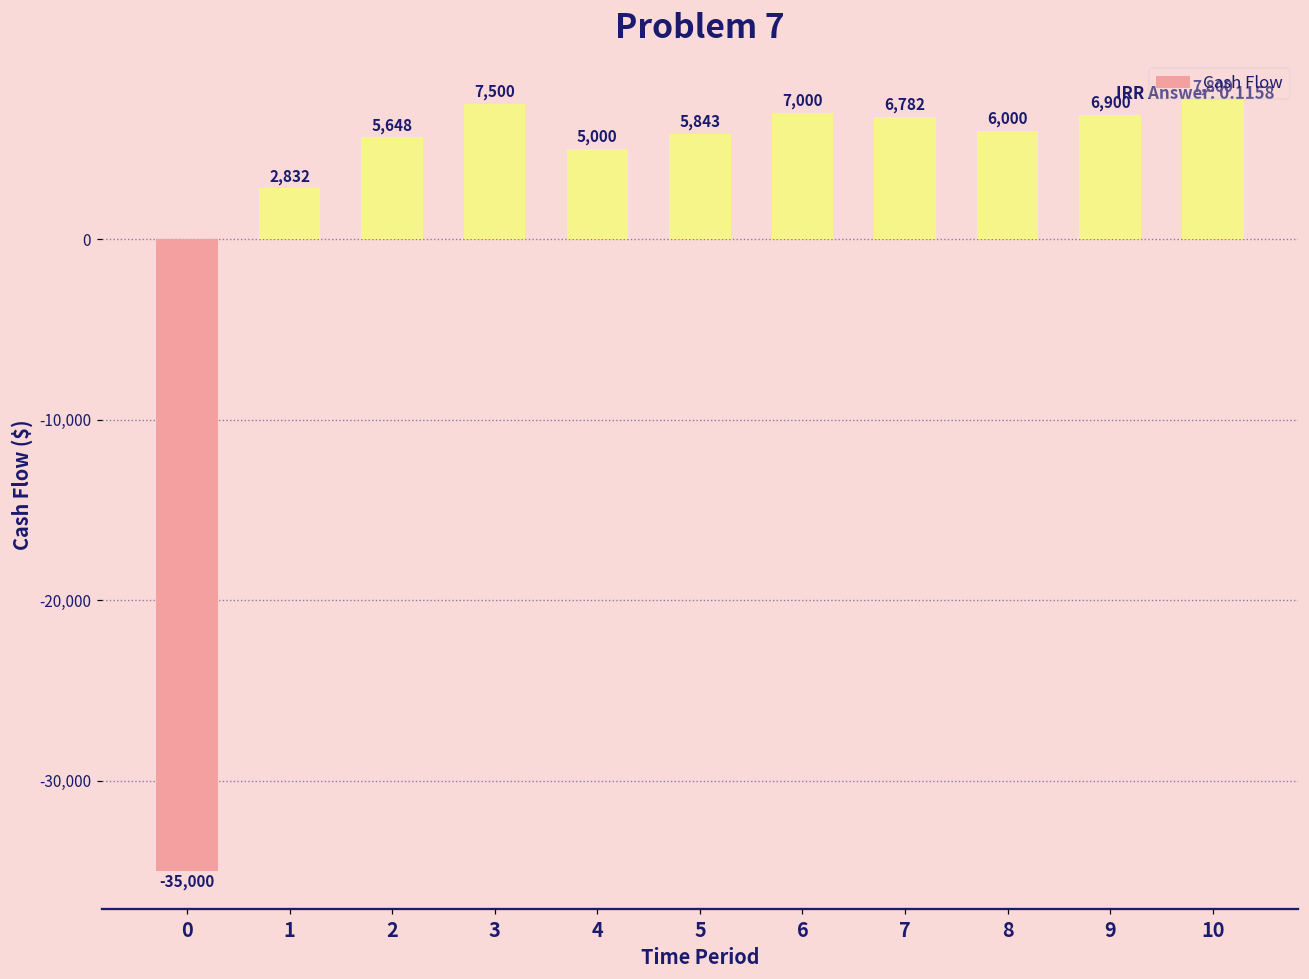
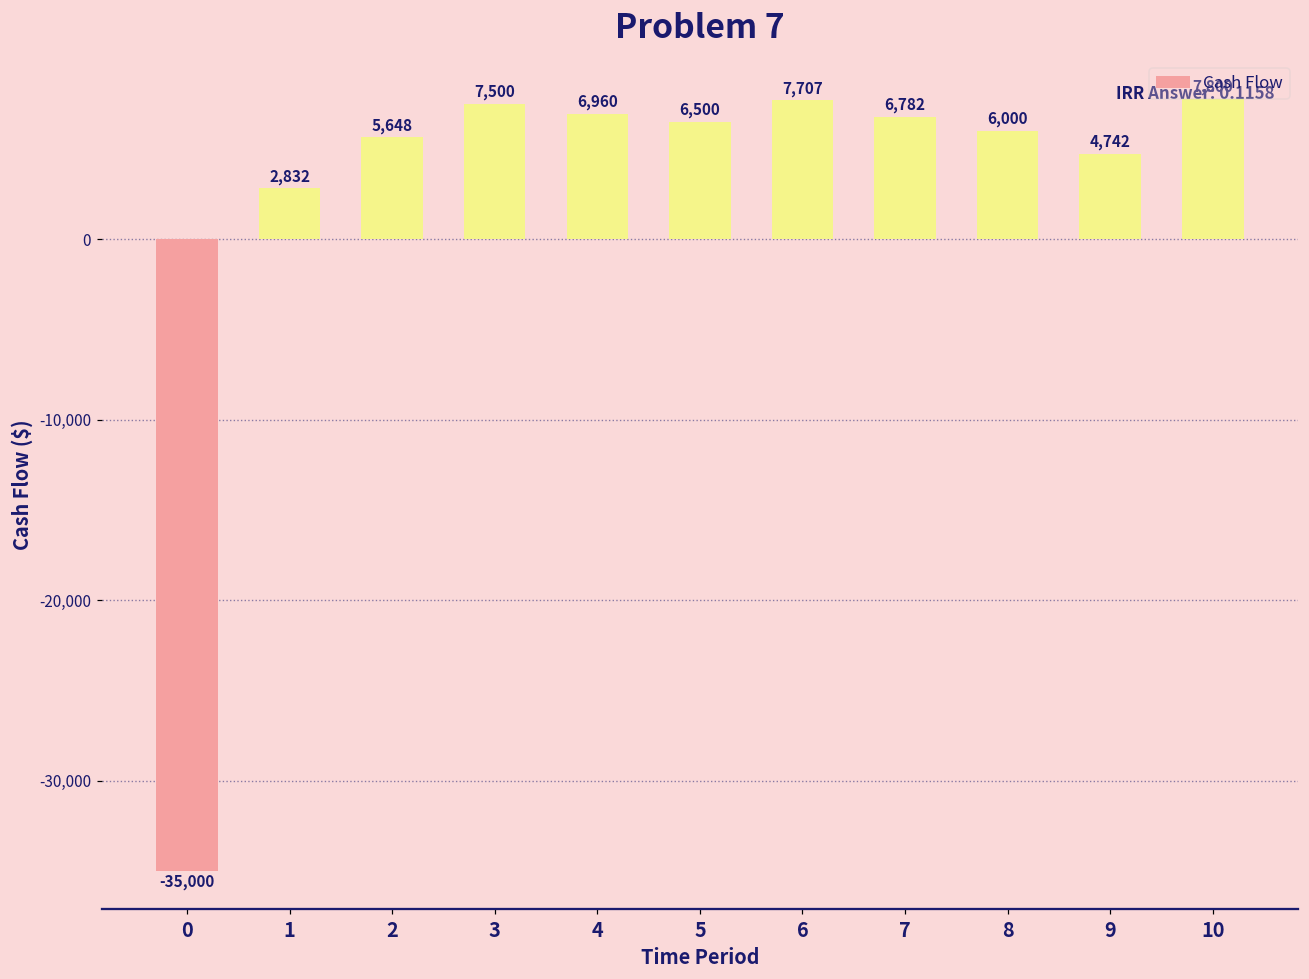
  {
    "0": "-35,000",
    "1": "2,832",
    "2": "5,648",
    "3": "7,500",
-   "4": "5,000",
-   "5": "5,843",
-   "6": "7,000",
+   "4": "6,960",
+   "5": "6,500",
+   "6": "7,707",
    "7": "6,782",
    "8": "6,000",
-   "9": "6,900"
+   "9": "4,742"
  }
